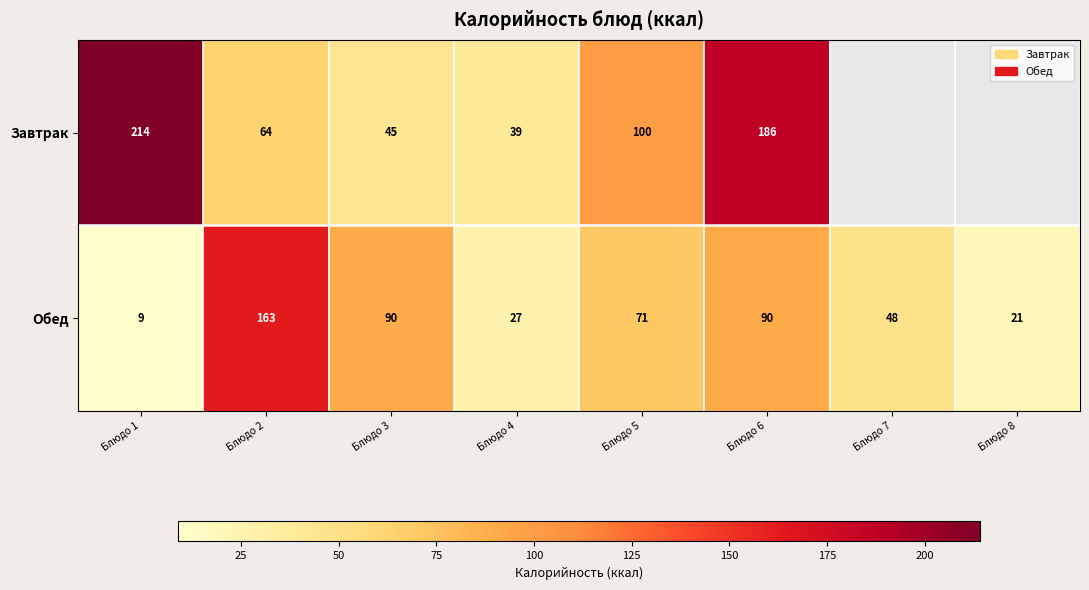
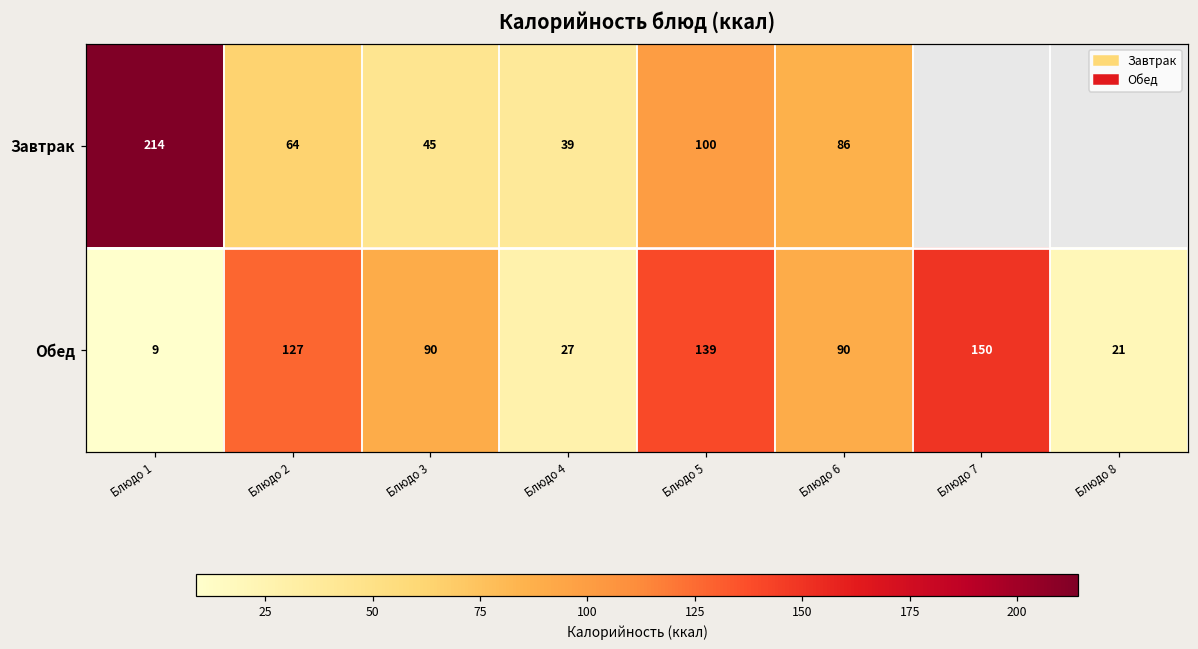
  {
    "Завтрак": {
      "Блюдо 1": 214,
      "Блюдо 2": 64,
      "Блюдо 3": 45,
      "Блюдо 4": 39,
      "Блюдо 5": 100,
-     "Блюдо 6": 186
+     "Блюдо 6": 86
    },
    "Обед": {
      "Блюдо 1": 9,
-     "Блюдо 2": 163,
+     "Блюдо 2": 127,
      "Блюдо 3": 90,
      "Блюдо 4": 27,
-     "Блюдо 5": 71,
+     "Блюдо 5": 139,
      "Блюдо 6": 90,
-     "Блюдо 7": 48,
+     "Блюдо 7": 150,
      "Блюдо 8": 21
    }
  }
